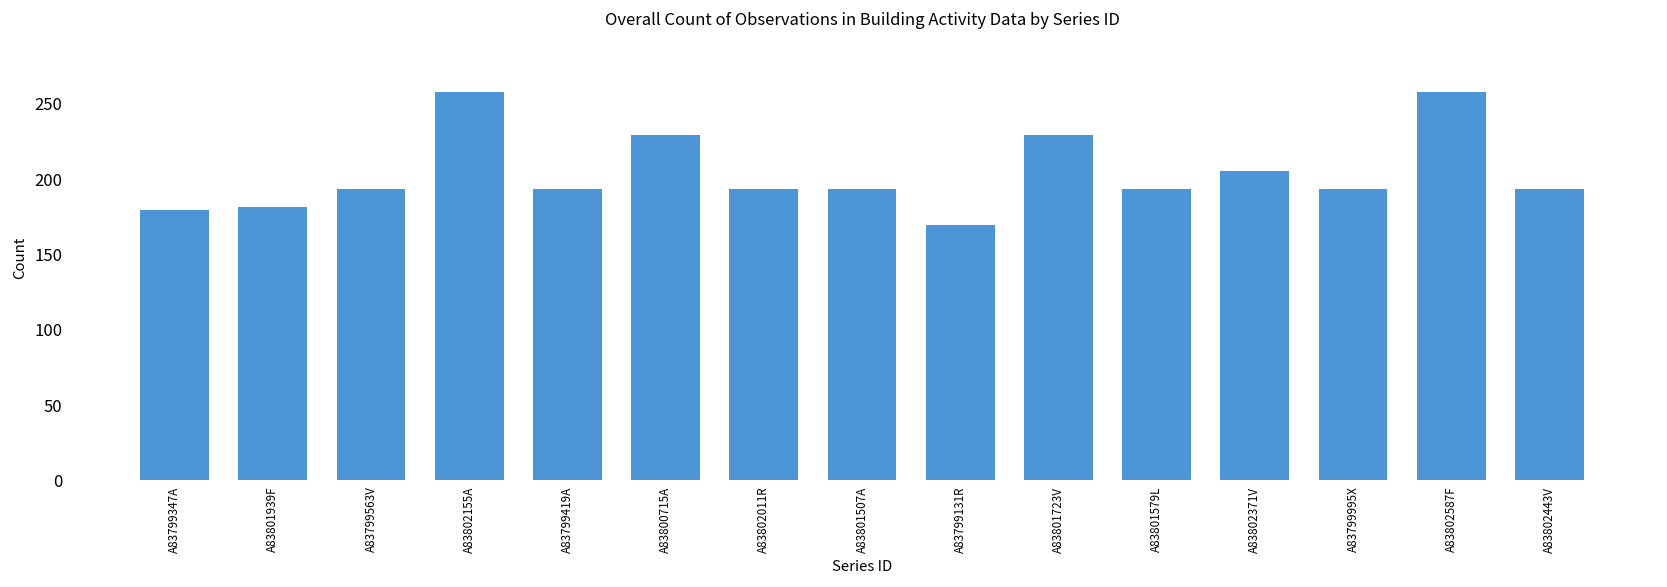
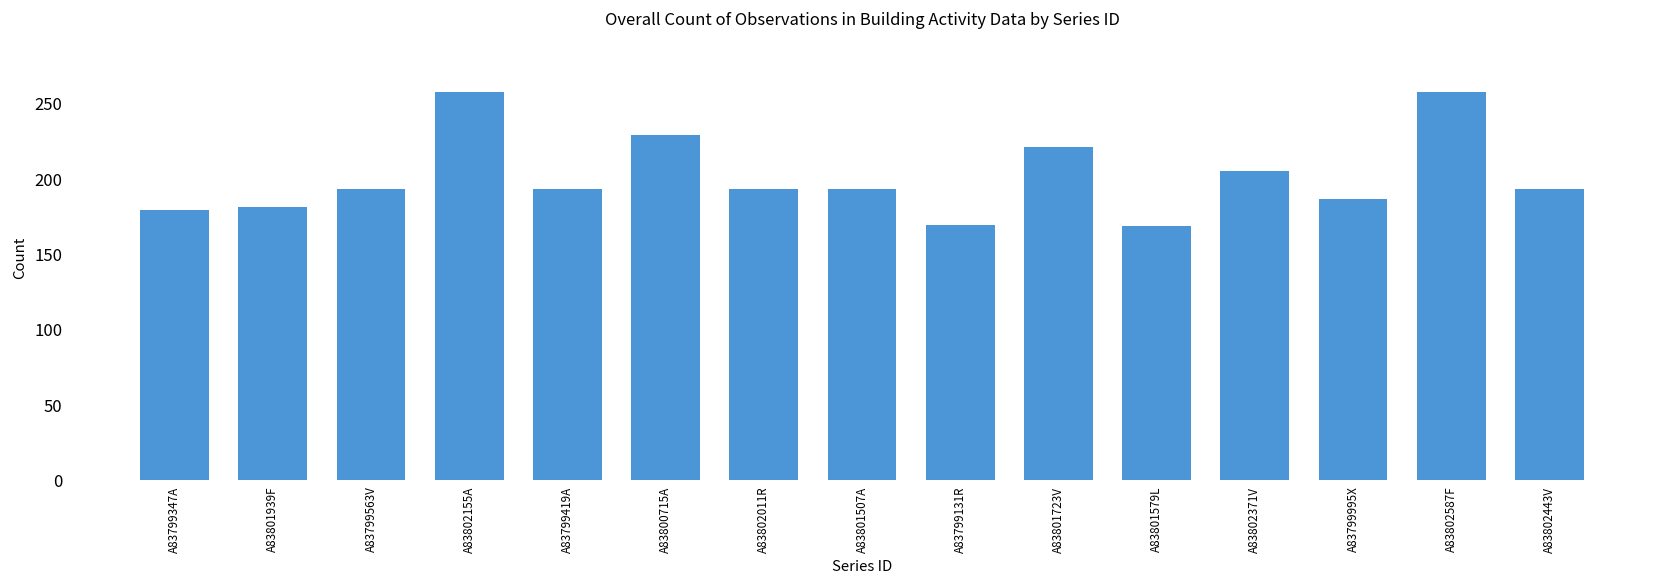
  {
    "A83799347A": 179,
    "A83801939F": 181,
    "A83799563V": 193,
    "A83802155A": 257,
    "A83799419A": 193,
    "A83800715A": 229,
    "A83802011R": 193,
    "A83801507A": 193,
    "A83799131R": 169,
-   "A83801723V": 229,
-   "A83801579L": 193,
+   "A83801723V": 221,
+   "A83801579L": 168,
    "A83802371V": 205,
-   "A83799995X": 193,
+   "A83799995X": 186,
    "A83802587F": 257,
    "A83802443V": 193
  }
